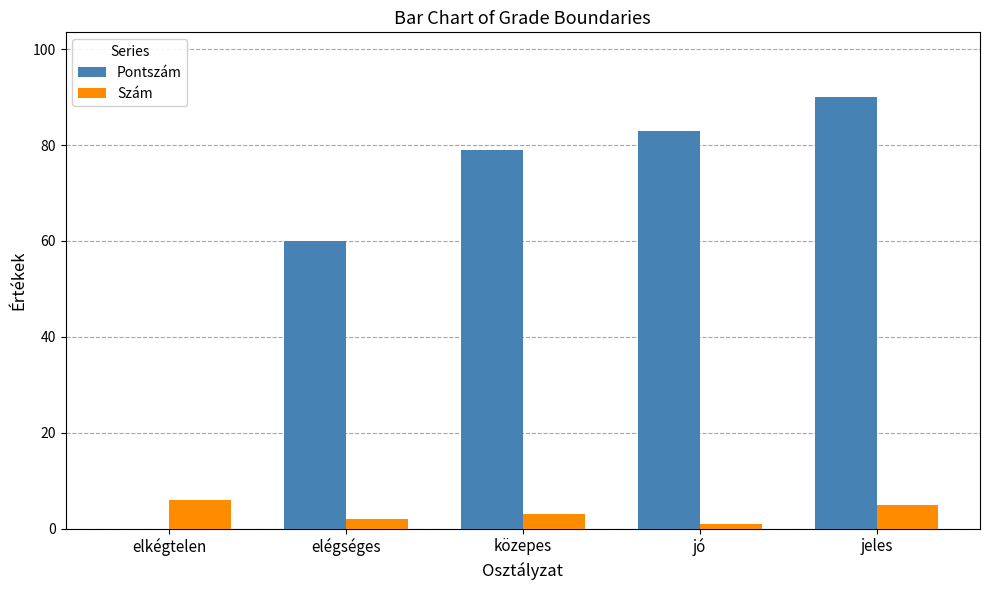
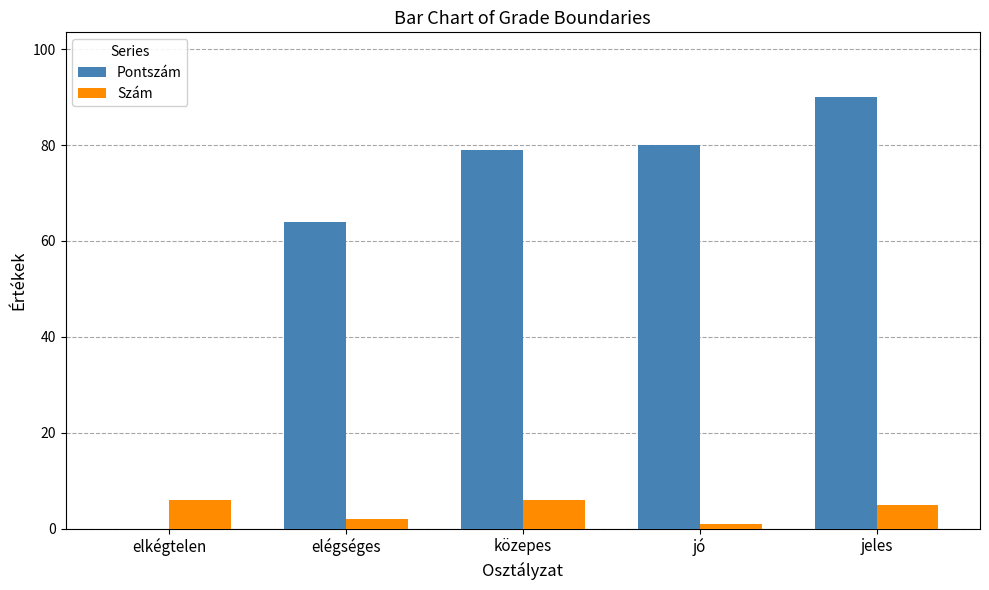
  {
    "Pontszám": {
      "elkégtelen": 0,
-     "elégséges": 60,
+     "elégséges": 64,
      "közepes": 79,
-     "jó": 83,
+     "jó": 80,
      "jeles": 90
    },
    "Szám": {
      "elkégtelen": 6,
      "elégséges": 2,
-     "közepes": 3,
+     "közepes": 6,
      "jó": 1,
      "jeles": 5
    }
  }
